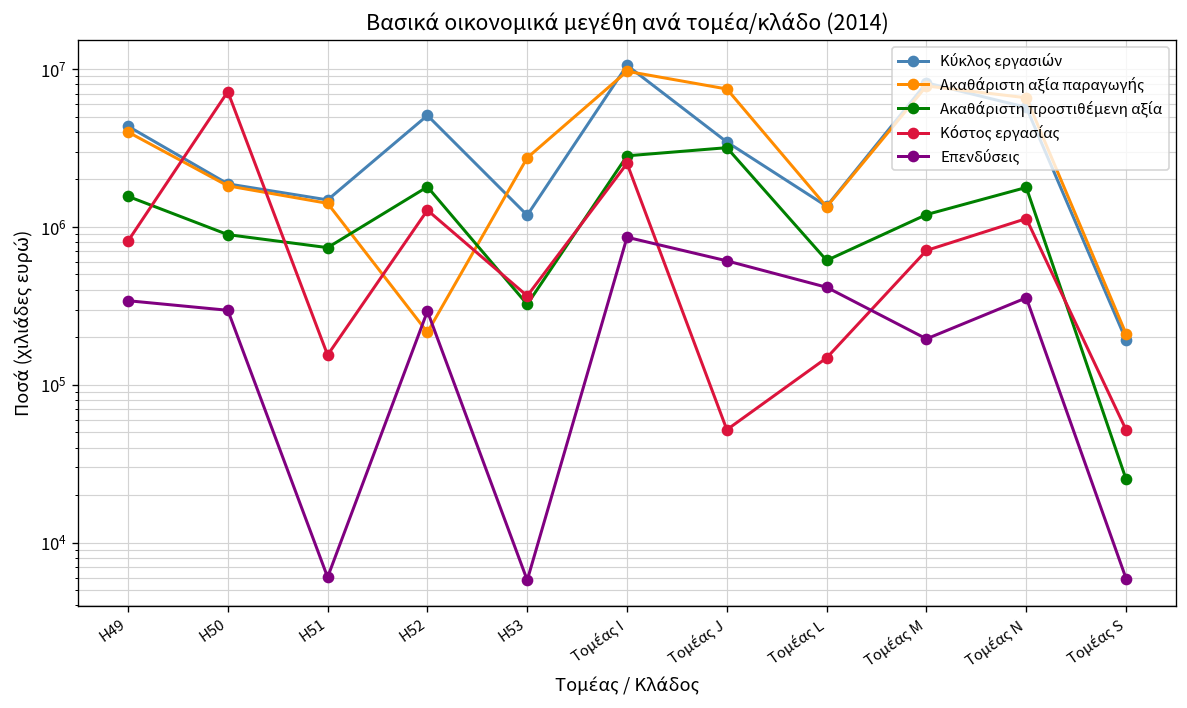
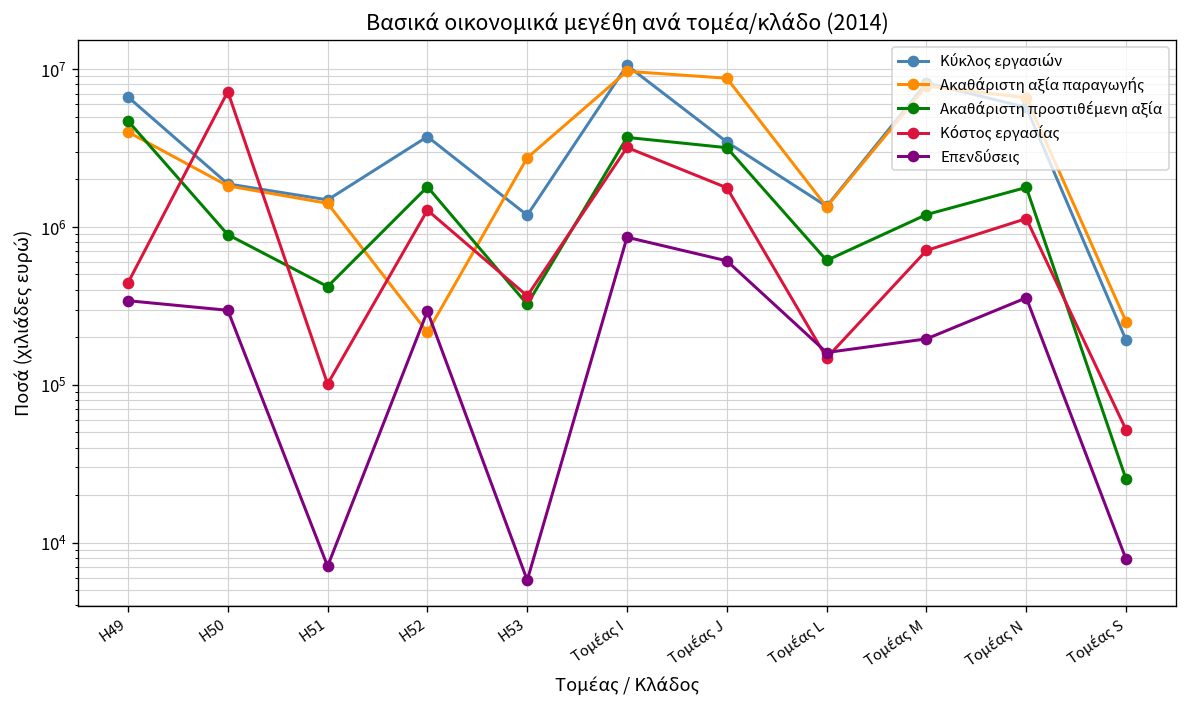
  {
    "Κύκλος εργασιών": {
-     "H49": 4400000,
+     "H49": 7000000,
      "H51": 1500000,
-     "H52": 5100000,
+     "H52": 3700000,
      "H53": 1200000,
      "Τομέας I": 11000000,
      "Τομέας J": 3500000,
      "Τομέας S": 190000
    },
    "Ακαθάριστη αξία παραγωγής": {
      "H49": 4000000,
      "H51": 1400000,
      "H52": 220000,
      "H53": 2700000,
      "Τομέας I": 10000000,
-     "Τομέας J": 7000000,
-     "Τομέας S": 210000
+     "Τομέας J": 9000000,
+     "Τομέας S": 250000
    },
    "Ακαθάριστη προστιθέμενη αξία": {
-     "H49": 1600000,
+     "H49": 4700000,
      "H50": 900000,
-     "H51": 700000,
+     "H51": 420000,
      "H52": 1800000,
      "H53": 320000,
-     "Τομέας I": 2800000,
+     "Τομέας I": 3700000,
      "Τομέας J": 3200000,
      "Τομέας L": 600000,
      "Τομέας M": 1200000,
      "Τομέας N": 1800000,
      "Τομέας S": 25000
    },
    "Κόστος εργασίας": {
-     "H49": 800000,
+     "H49": 440000,
      "H50": 7000000,
-     "H51": 150000,
+     "H51": 100000,
      "H52": 1300000,
      "H53": 370000,
-     "Τομέας I": 2500000,
-     "Τομέας J": 52000,
+     "Τομέας I": 3200000,
+     "Τομέας J": 1800000,
      "Τομέας L": 150000,
      "Τομέας M": 700000,
      "Τομέας N": 1100000,
      "Τομέας S": 52000
    },
    "Επενδύσεις": {
      "H49": 340000,
      "H50": 300000,
-     "H51": 6000,
+     "H51": 7000,
      "H52": 290000,
      "H53": 6000,
      "Τομέας I": 900000,
      "Τομέας J": 600000,
-     "Τομέας L": 410000,
+     "Τομέας L": 160000,
      "Τομέας M": 200000,
      "Τομέας N": 360000,
-     "Τομέας S": 6000
+     "Τομέας S": 8000
    }
  }
